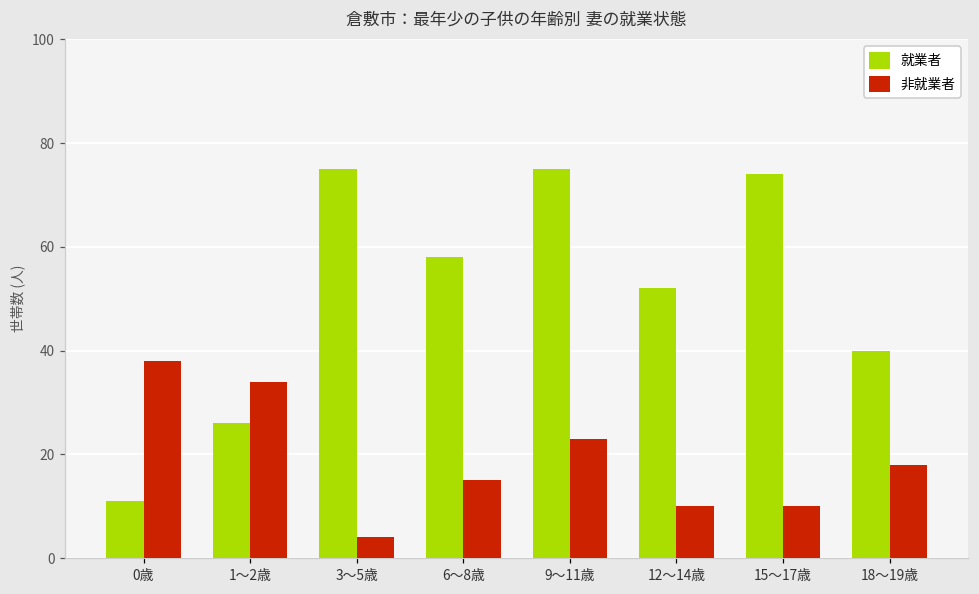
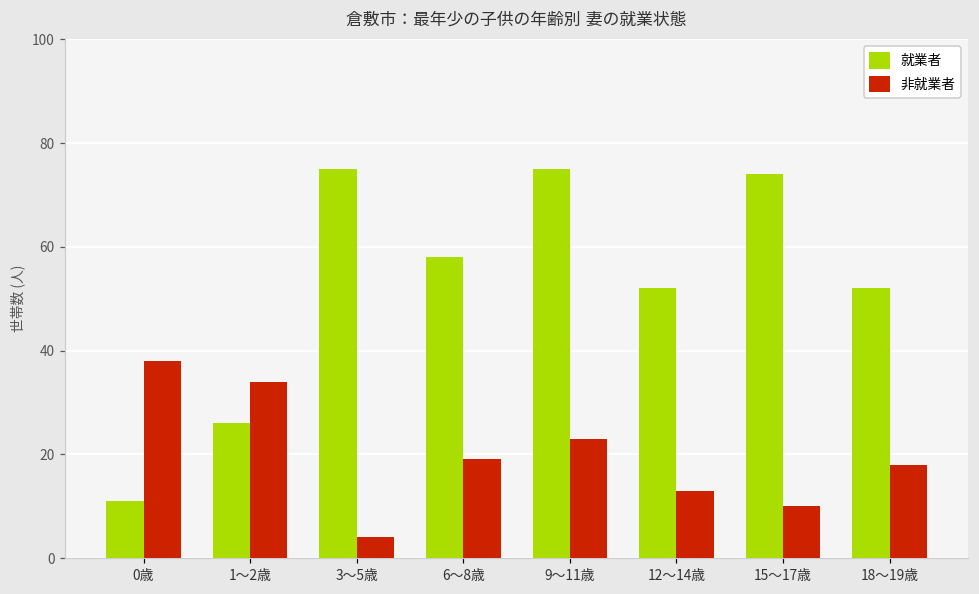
  {
    "就業者": {
      "0歳": 11,
      "1～2歳": 26,
      "3～5歳": 75,
      "6～8歳": 58,
      "9～11歳": 75,
      "12～14歳": 52,
      "15～17歳": 74,
-     "18～19歳": 40
+     "18～19歳": 52
    },
    "非就業者": {
      "0歳": 38,
      "1～2歳": 34,
      "3～5歳": 4,
-     "6～8歳": 15,
+     "6～8歳": 19,
      "9～11歳": 23,
-     "12～14歳": 10,
+     "12～14歳": 13,
      "15～17歳": 10,
      "18～19歳": 18
    }
  }
